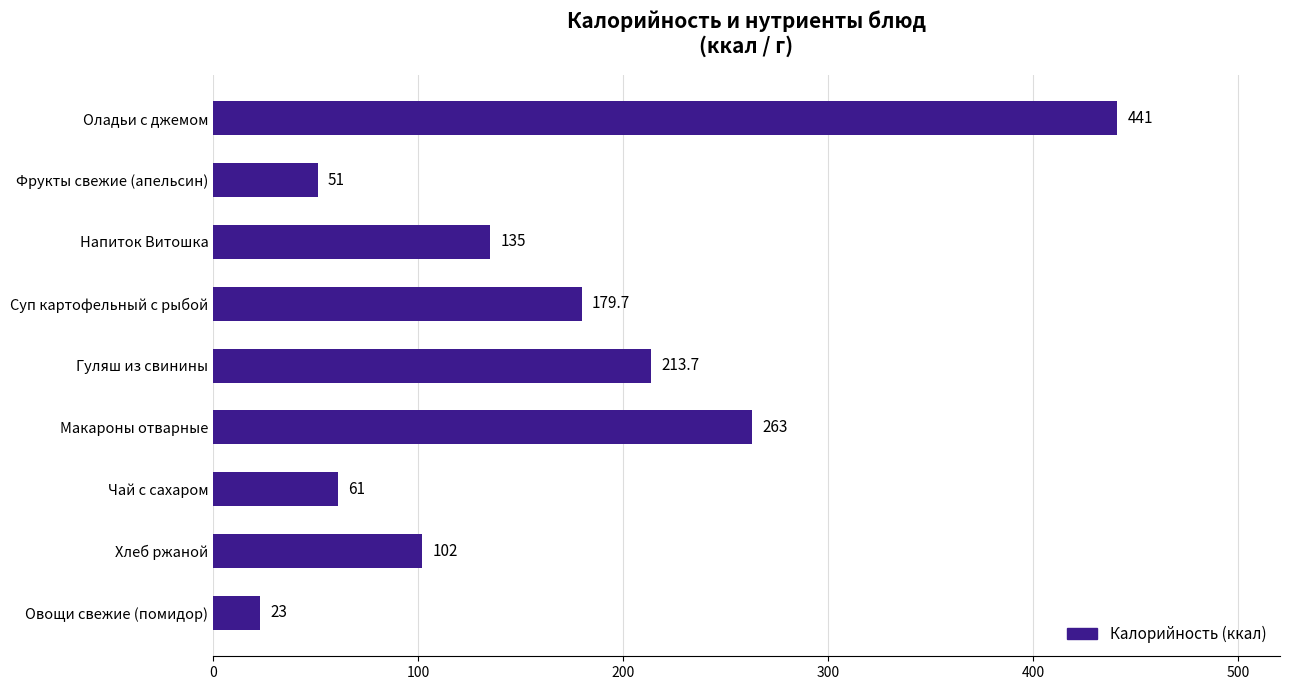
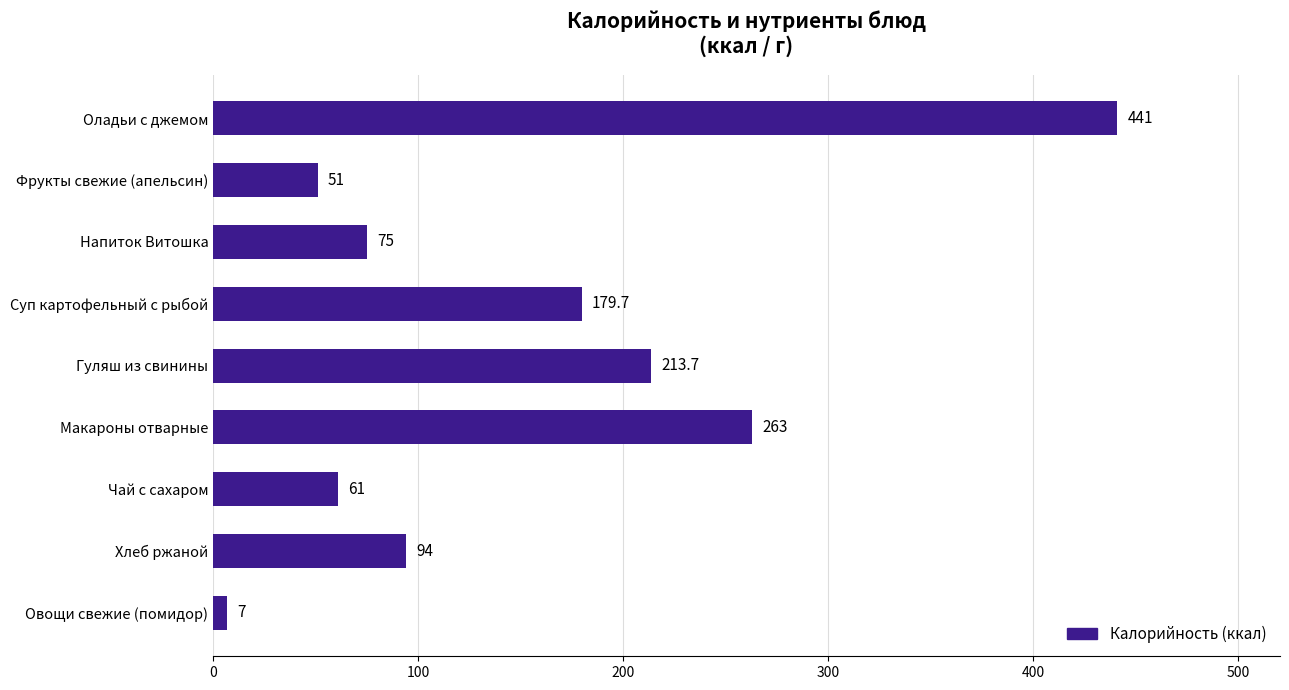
  {
    "Оладьи с джемом": 441,
    "Фрукты свежие (апельсин)": 51,
-   "Напиток Витошка": 135,
+   "Напиток Витошка": 75,
    "Суп картофельный с рыбой": 179.7,
    "Гуляш из свинины": 213.7,
    "Макароны отварные": 263,
    "Чай с сахаром": 61,
-   "Хлеб ржаной": 102,
-   "Овощи свежие (помидор)": 23
+   "Хлеб ржаной": 94,
+   "Овощи свежие (помидор)": 7
  }
